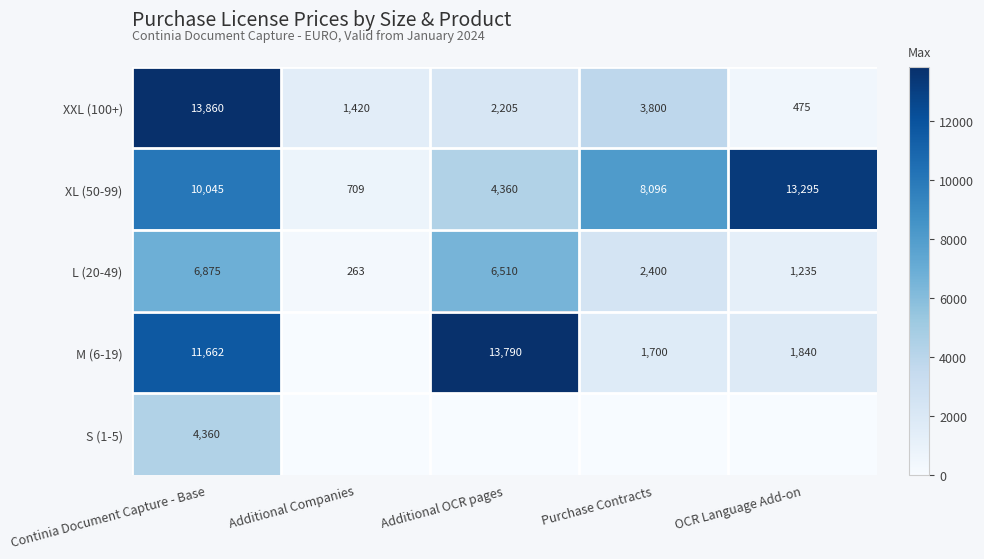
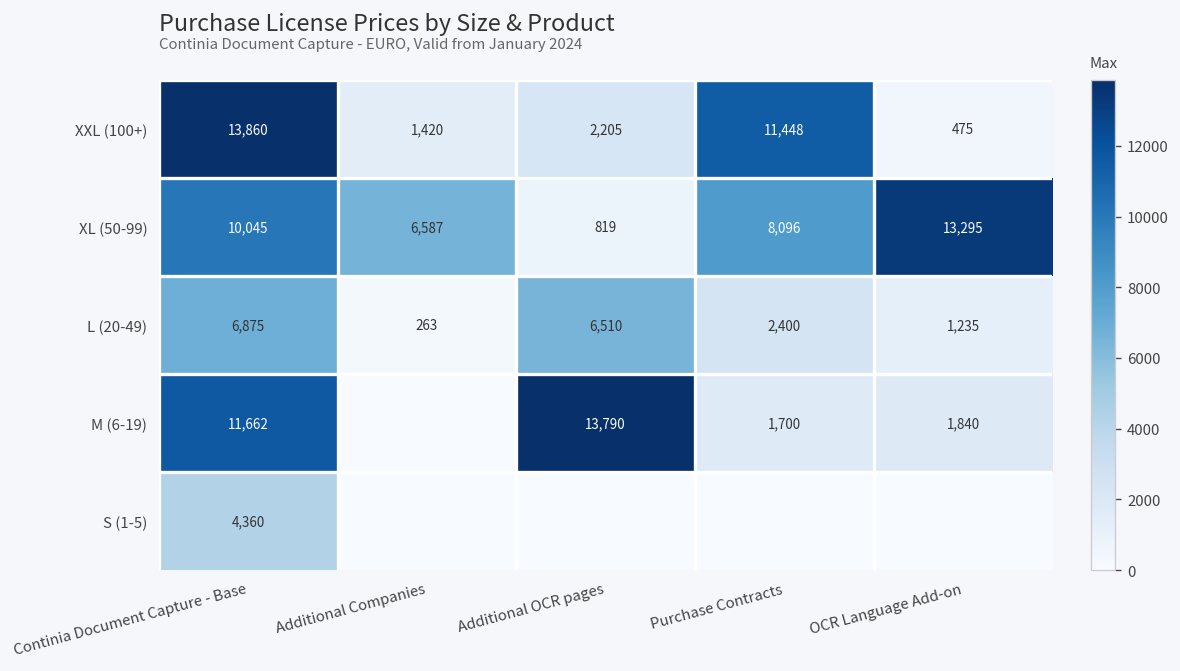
  {
    "XXL (100+)": {
      "Continia Document Capture - Base": "13,860",
      "Additional Companies": "1,420",
      "Additional OCR pages": "2,205",
-     "Purchase Contracts": "3,800",
+     "Purchase Contracts": "11,448",
      "OCR Language Add-on": "475"
    },
    "XL (50-99)": {
      "Continia Document Capture - Base": "10,045",
-     "Additional Companies": "709",
-     "Additional OCR pages": "4,360",
+     "Additional Companies": "6,587",
+     "Additional OCR pages": "819",
      "Purchase Contracts": "8,096",
      "OCR Language Add-on": "13,295"
    },
    "L (20-49)": {
      "Continia Document Capture - Base": "6,875",
      "Additional Companies": "263",
      "Additional OCR pages": "6,510",
      "Purchase Contracts": "2,400",
      "OCR Language Add-on": "1,235"
    },
    "M (6-19)": {
      "Continia Document Capture - Base": "11,662",
      "Additional OCR pages": "13,790",
      "Purchase Contracts": "1,700",
      "OCR Language Add-on": "1,840"
    },
    "S (1-5)": {
      "Continia Document Capture - Base": "4,360"
    }
  }
